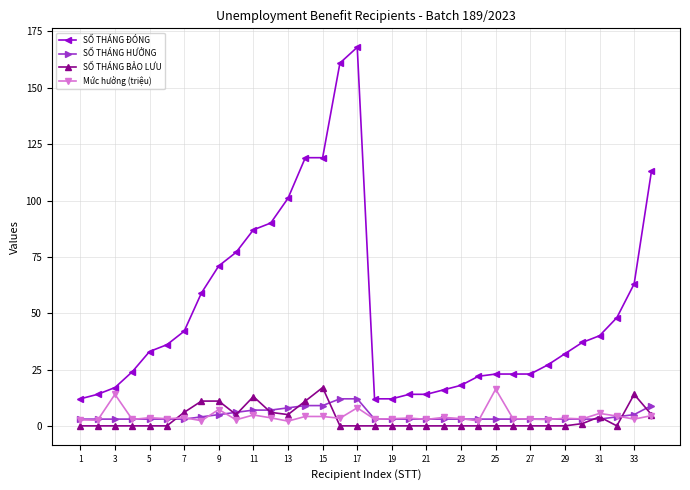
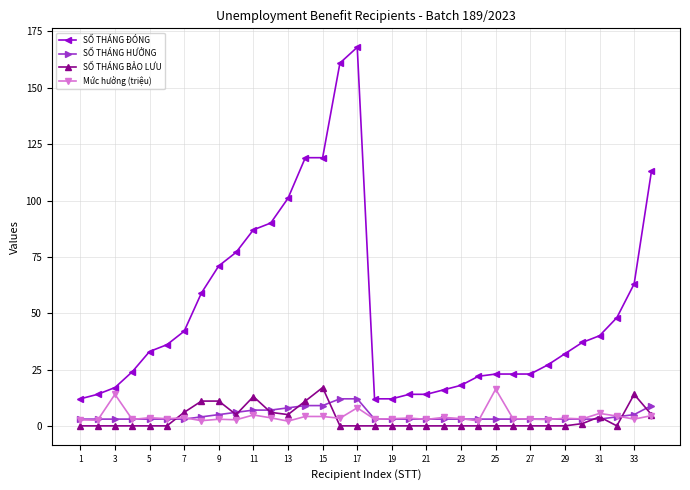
  {
    "SỐ THÁNG BẢO LƯU": {
      "1": 0,
      "3": 0,
      "5": 0,
      "7": 6,
      "9": 11,
      "11": 13,
      "13": 5,
      "15": 17,
      "17": 0,
      "19": 0,
      "21": 0,
      "23": 0,
      "25": 0,
      "27": 0,
      "29": 0,
      "33": 14
    },
    "Mức hưởng (triệu)": {
      "3": 14,
-     "9": 7,
+     "9": 3,
      "11": 5,
      "13": 2,
      "15": 4,
      "17": 8,
      "25": 16,
      "31": 6,
      "33": 3
    }
  }
